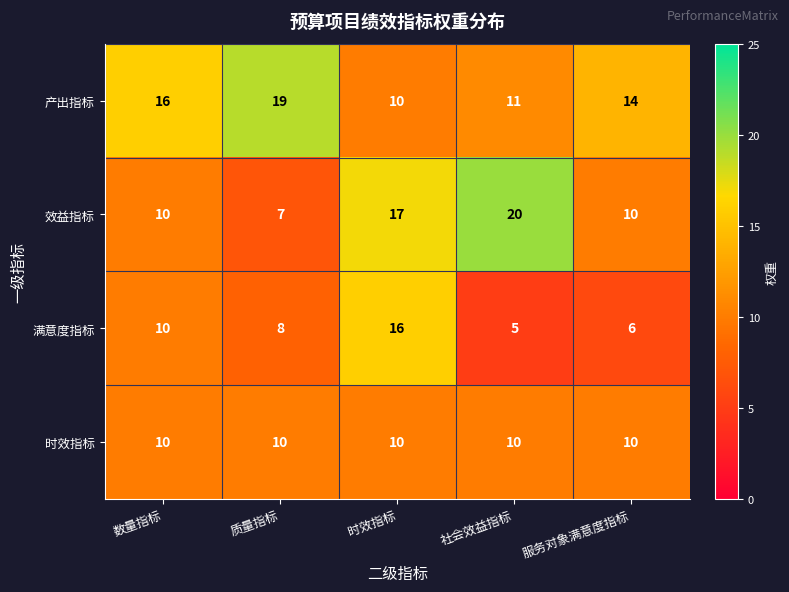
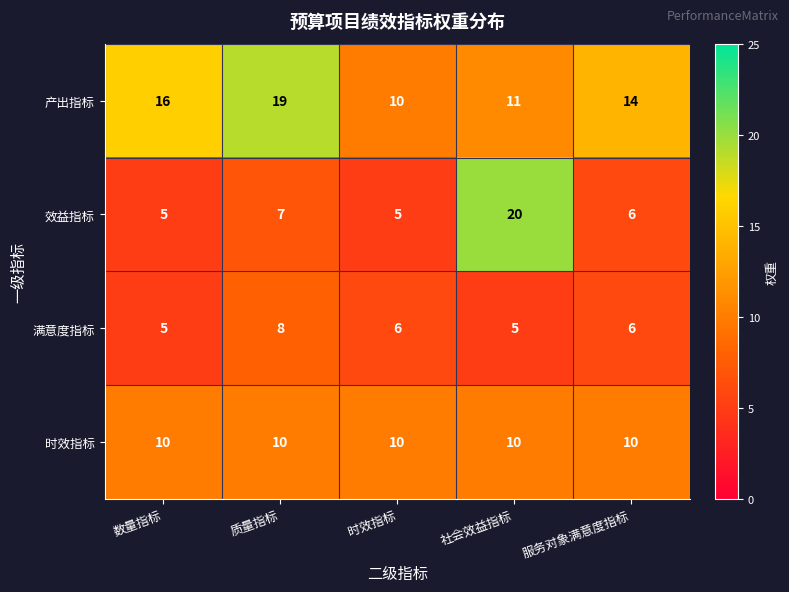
  {
    "产出指标": {
      "数量指标": 16,
      "质量指标": 19,
      "时效指标": 10,
      "社会效益指标": 11,
      "服务对象满意度指标": 14
    },
    "效益指标": {
-     "数量指标": 10,
+     "数量指标": 5,
      "质量指标": 7,
-     "时效指标": 17,
+     "时效指标": 5,
      "社会效益指标": 20,
-     "服务对象满意度指标": 10
+     "服务对象满意度指标": 6
    },
    "满意度指标": {
-     "数量指标": 10,
+     "数量指标": 5,
      "质量指标": 8,
-     "时效指标": 16,
+     "时效指标": 6,
      "社会效益指标": 5,
      "服务对象满意度指标": 6
    },
    "时效指标": {
      "数量指标": 10,
      "质量指标": 10,
      "时效指标": 10,
      "社会效益指标": 10,
      "服务对象满意度指标": 10
    }
  }
